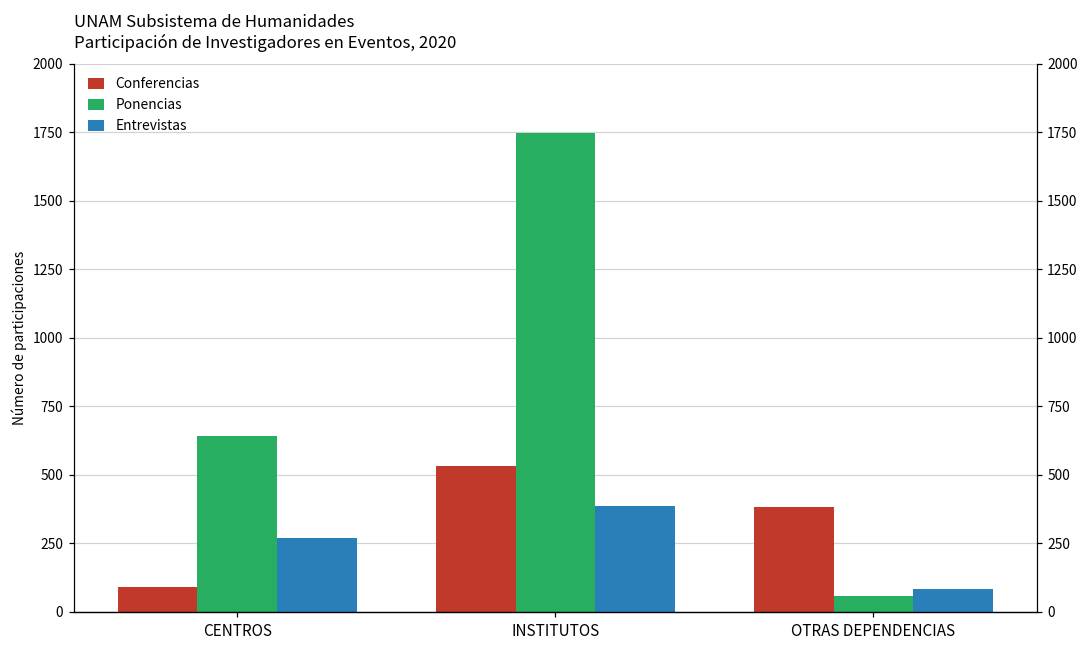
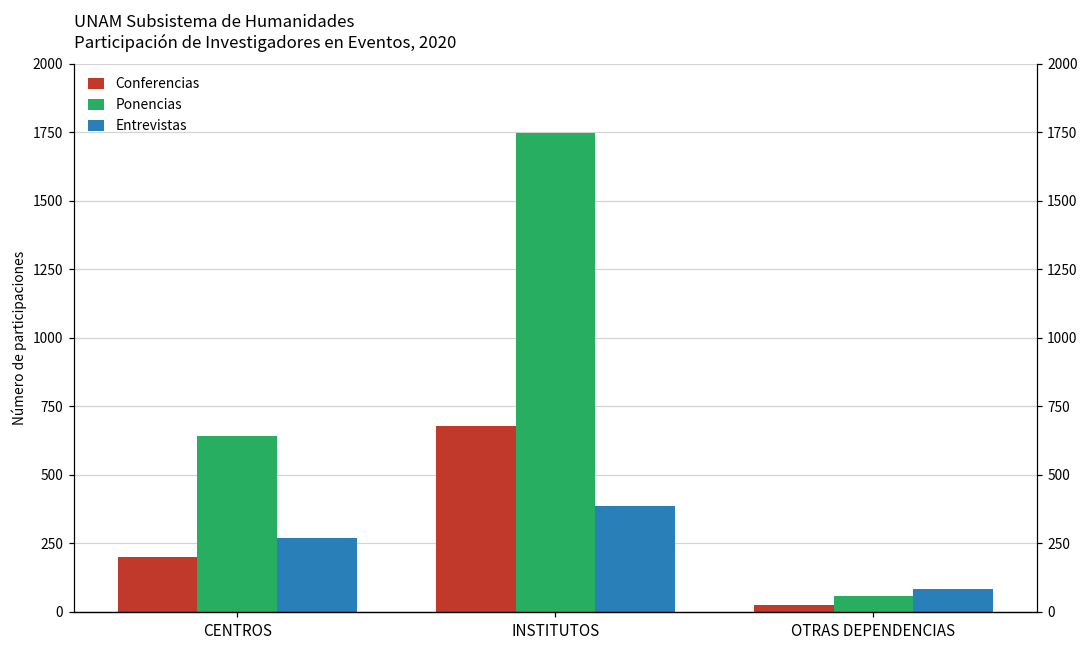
  {
    "Conferencias": {
-     "CENTROS": 90,
-     "INSTITUTOS": 530,
-     "OTRAS DEPENDENCIAS": 380
+     "CENTROS": 200,
+     "INSTITUTOS": 680,
+     "OTRAS DEPENDENCIAS": 30
    },
    "Ponencias": {
      "CENTROS": 640,
      "INSTITUTOS": 1750,
      "OTRAS DEPENDENCIAS": 60
    },
    "Entrevistas": {
      "CENTROS": 270,
      "INSTITUTOS": 390,
      "OTRAS DEPENDENCIAS": 90
    }
  }
